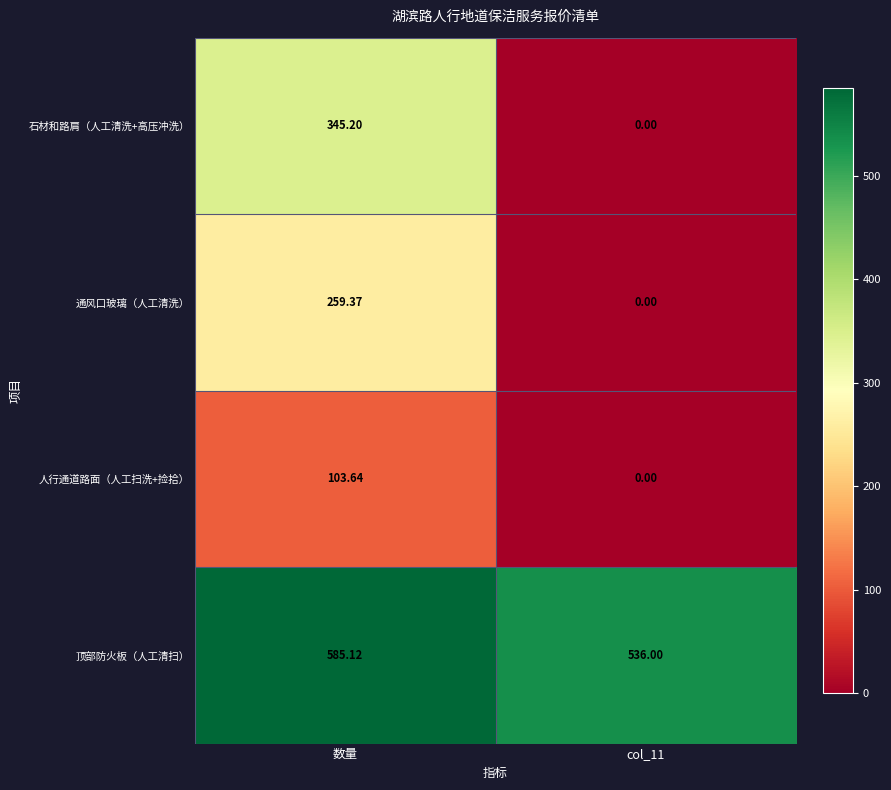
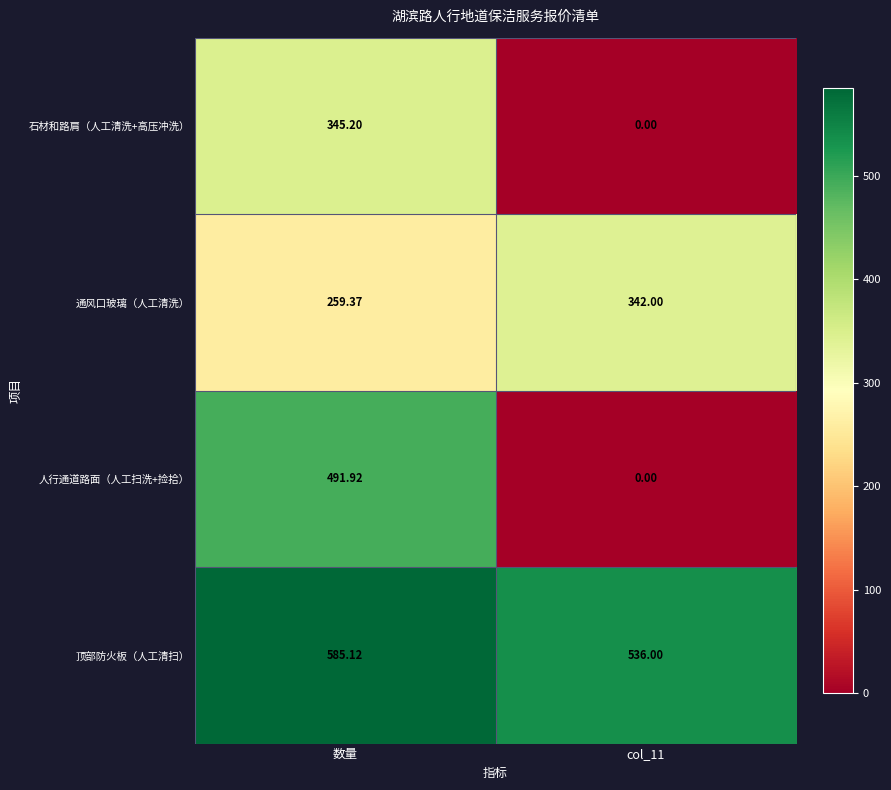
  {
    "石材和路肩（人工清洗+高压冲洗）": {
      "数量": 345.20,
      "col_11": 0.00
    },
    "通风口玻璃（人工清洗）": {
      "数量": 259.37,
-     "col_11": 0.00
+     "col_11": 342.00
    },
    "人行通道路面（人工扫洗+捡拾）": {
-     "数量": 103.64,
+     "数量": 491.92,
      "col_11": 0.00
    },
    "顶部防火板（人工清扫）": {
      "数量": 585.12,
      "col_11": 536.00
    }
  }
